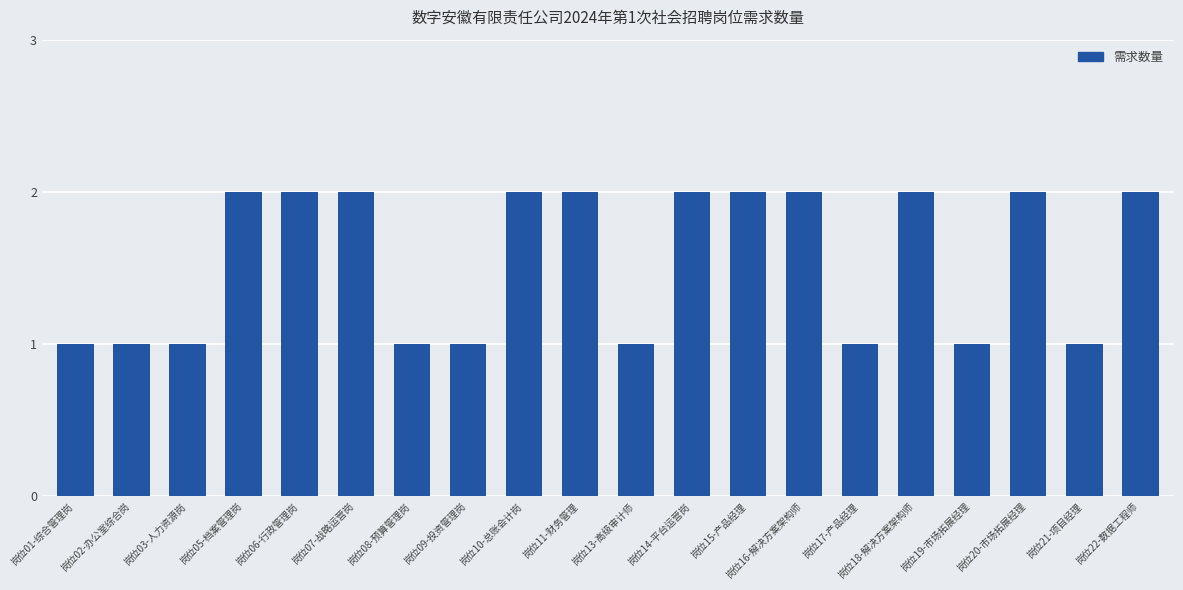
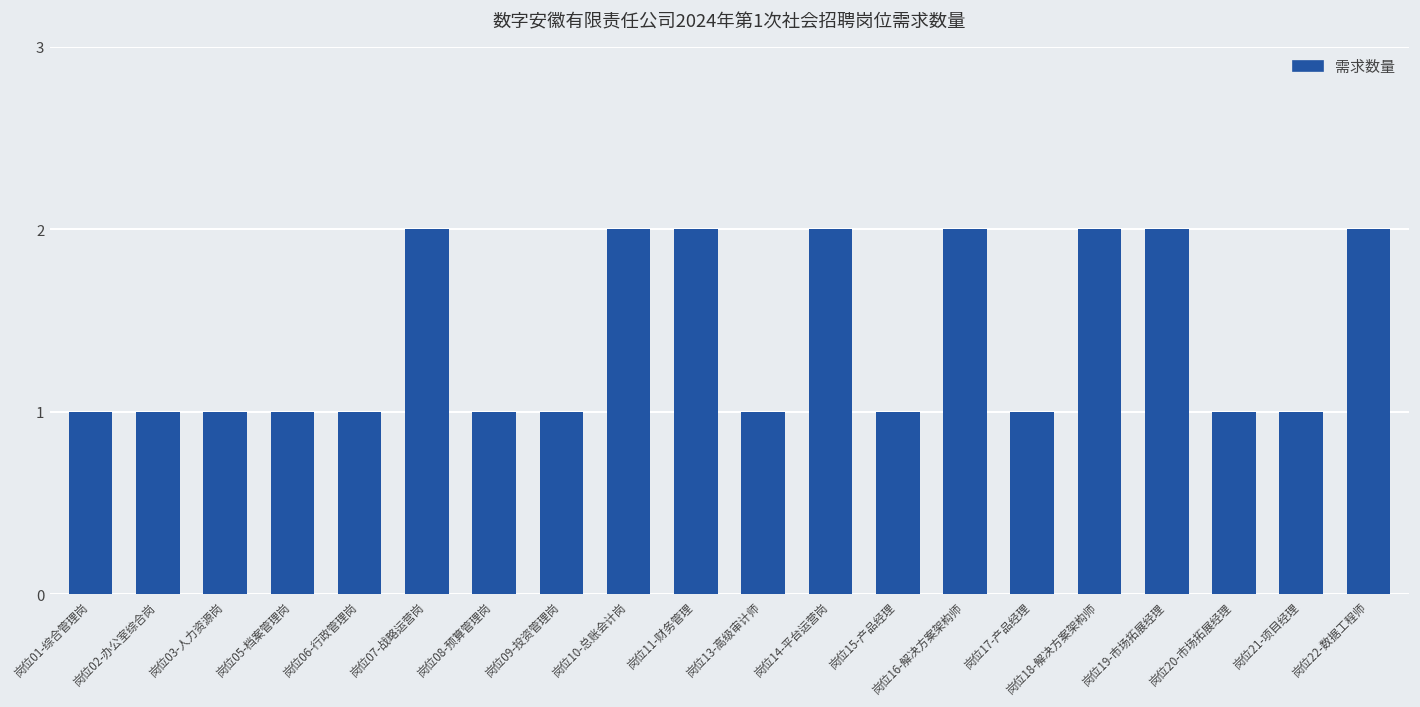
  {
    "岗位01-综合管理岗": 1,
    "岗位02-办公室综合岗": 1,
    "岗位03-人力资源岗": 1,
-   "岗位05-档案管理岗": 2,
-   "岗位06-行政管理岗": 2,
+   "岗位05-档案管理岗": 1,
+   "岗位06-行政管理岗": 1,
    "岗位07-战略运营岗": 2,
    "岗位08-预算管理岗": 1,
    "岗位09-投资管理岗": 1,
    "岗位10-总账会计岗": 2,
    "岗位11-财务管理": 2,
    "岗位13-高级审计师": 1,
    "岗位14-平台运营岗": 2,
-   "岗位15-产品经理": 2,
+   "岗位15-产品经理": 1,
    "岗位16-解决方案架构师": 2,
    "岗位17-产品经理": 1,
    "岗位18-解决方案架构师": 2,
-   "岗位19-市场拓展经理": 1,
-   "岗位20-市场拓展经理": 2,
+   "岗位19-市场拓展经理": 2,
+   "岗位20-市场拓展经理": 1,
    "岗位21-项目经理": 1,
    "岗位22-数据工程师": 2
  }
